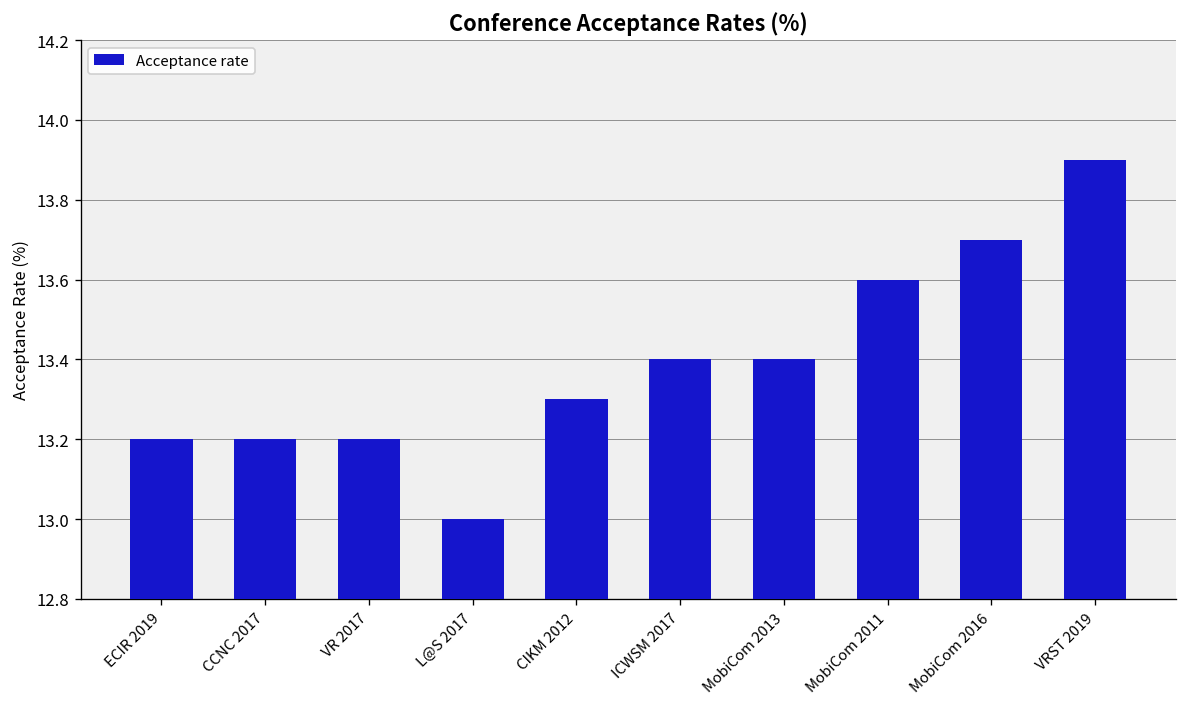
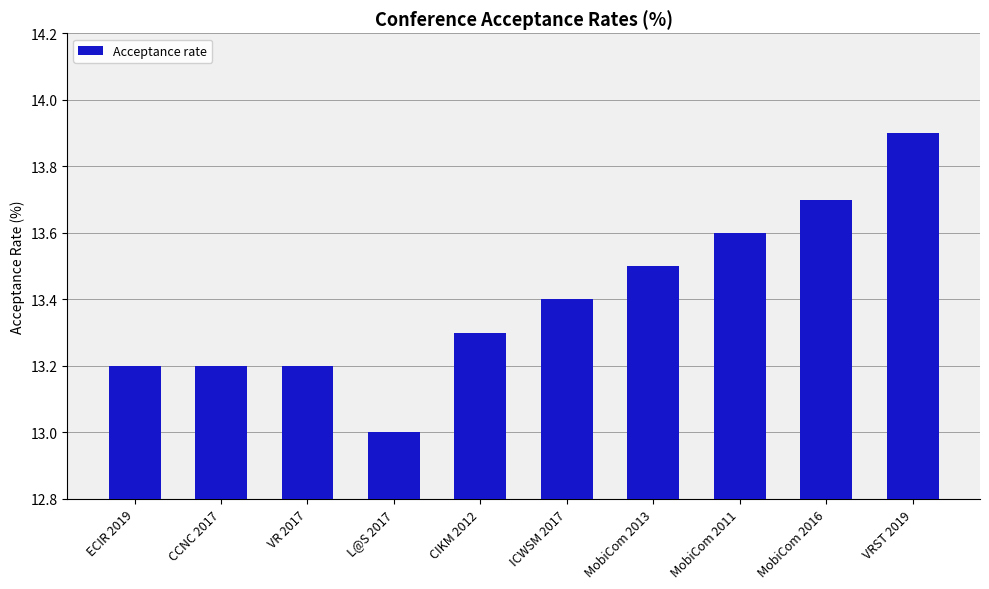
  {
    "ECIR 2019": 13.2,
    "CCNC 2017": 13.2,
    "VR 2017": 13.2,
    "L@S 2017": 13.0,
    "CIKM 2012": 13.3,
    "ICWSM 2017": 13.4,
-   "MobiCom 2013": 13.4,
+   "MobiCom 2013": 13.5,
    "MobiCom 2011": 13.6,
    "MobiCom 2016": 13.7,
    "VRST 2019": 13.9
  }
